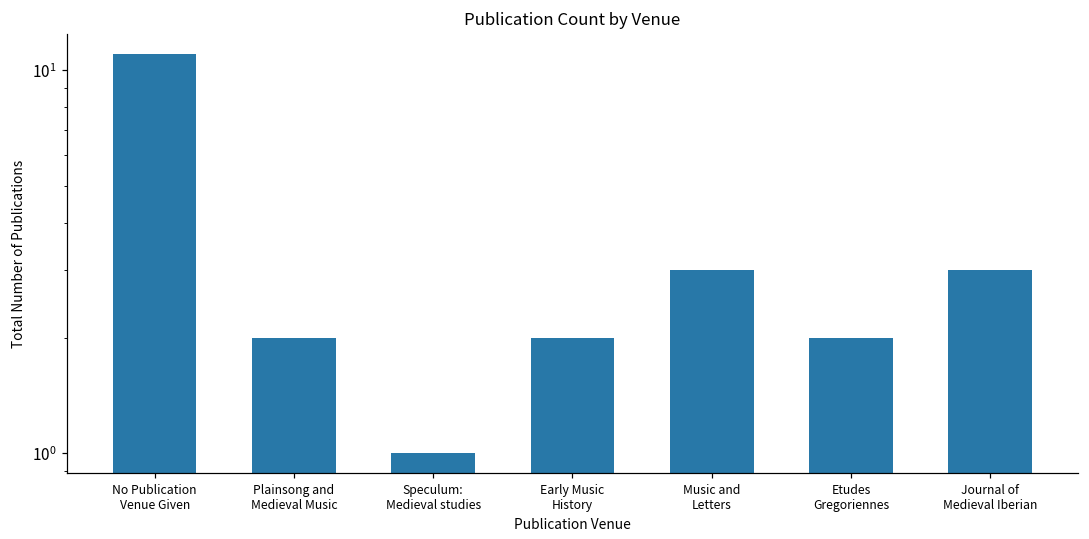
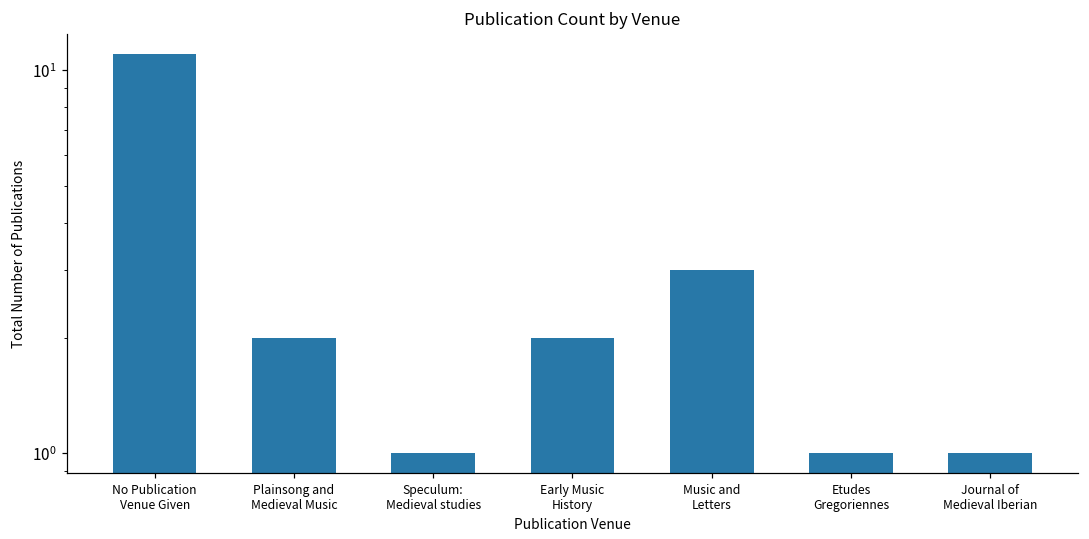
  {
    "No Publication Venue Given": 11,
    "Plainsong and Medieval Music": 2,
    "Speculum: Medieval studies": 1,
    "Early Music History": 2,
    "Music and Letters": 3,
-   "Etudes Gregoriennes": 2,
-   "Journal of Medieval Iberian": 3
+   "Etudes Gregoriennes": 1,
+   "Journal of Medieval Iberian": 1
  }
